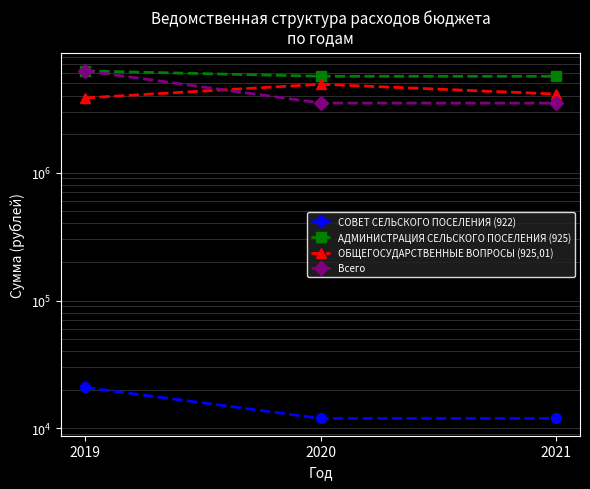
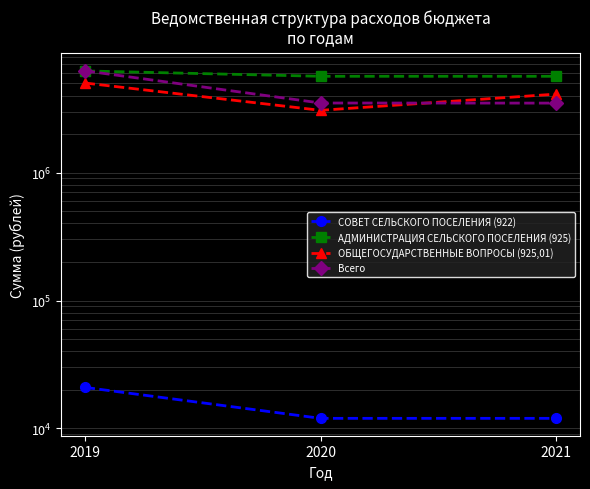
  {
    "СОВЕТ СЕЛЬСКОГО ПОСЕЛЕНИЯ (922)": {
      "2019": 21000,
      "2020": 12000,
      "2021": 12000
    },
    "АДМИНИСТРАЦИЯ СЕЛЬСКОГО ПОСЕЛЕНИЯ (925)": {
      "2020": 6000000,
      "2021": 6000000
    },
    "ОБЩЕГОСУДАРСТВЕННЫЕ ВОПРОСЫ (925,01)": {
-     "2019": 3800000,
-     "2020": 4900000,
+     "2019": 5000000,
+     "2020": 3100000,
      "2021": 4100000
    },
    "Всего": {
      "2020": 3500000,
      "2021": 3500000
    }
  }
